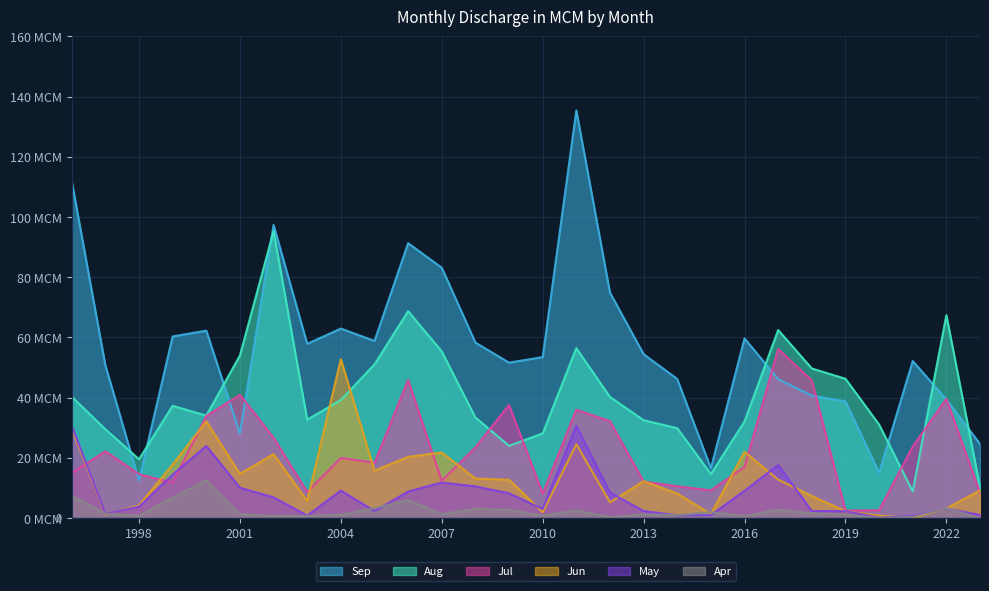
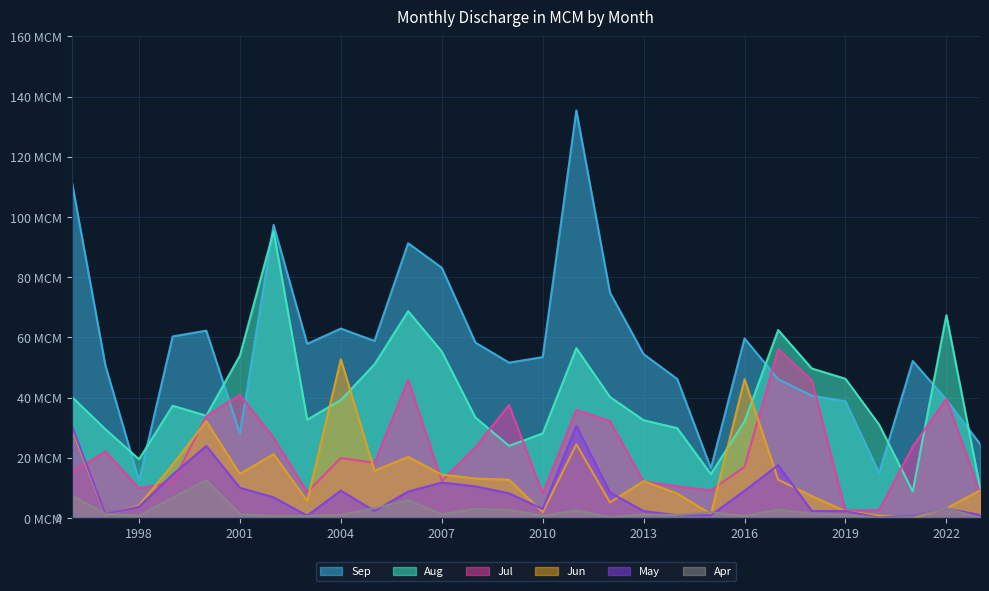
  {
    "Jul": {
-     "1998": "15 MCM",
+     "1998": "10 MCM",
      "2001": "41 MCM",
      "2004": "20 MCM",
      "2010": "8 MCM",
      "2016": "17 MCM"
    },
    "Jun": {
      "2001": "15 MCM",
      "2004": "53 MCM",
-     "2007": "22 MCM",
+     "2007": "14 MCM",
      "2010": "2 MCM",
-     "2016": "22 MCM"
+     "2016": "46 MCM"
    },
    "May": {
      "2001": "10 MCM",
      "2004": "9 MCM",
      "2010": "3 MCM",
      "2013": "2 MCM",
      "2016": "9 MCM"
    },
    "Apr": {
      "1998": "1 MCM",
      "2001": "1 MCM",
      "2004": "1 MCM",
      "2007": "1 MCM",
      "2010": "1 MCM",
      "2013": "1 MCM",
      "2016": "1 MCM",
      "2019": "1 MCM"
    }
  }
